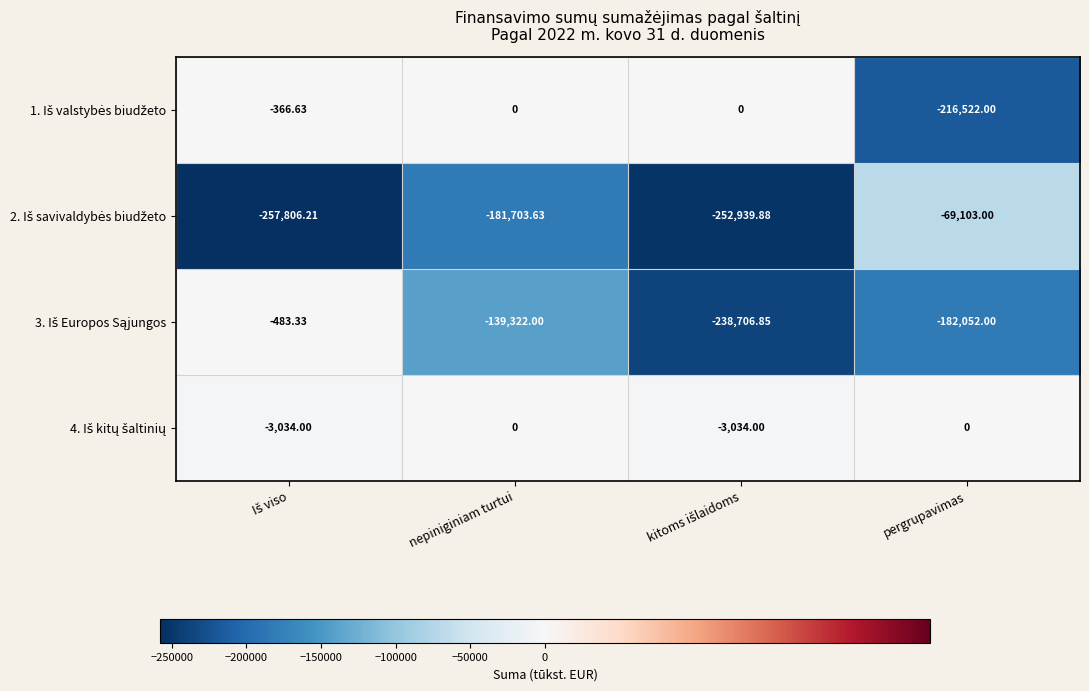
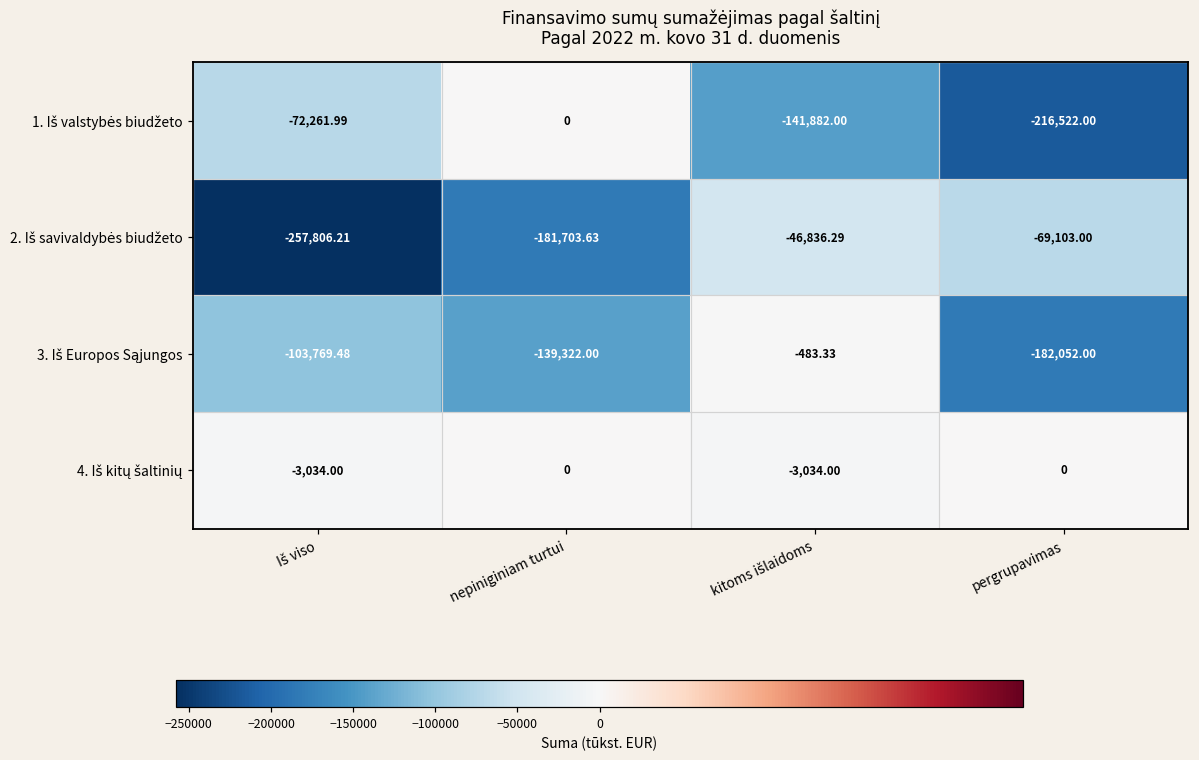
  {
    "1. Iš valstybės biudžeto": {
-     "Iš viso": "-366.63",
+     "Iš viso": "-72,261.99",
      "nepiniginiam turtui": "0",
-     "kitoms išlaidoms": "0",
+     "kitoms išlaidoms": "-141,882.00",
      "pergrupavimas": "-216,522.00"
    },
    "2. Iš savivaldybės biudžeto": {
      "Iš viso": "-257,806.21",
      "nepiniginiam turtui": "-181,703.63",
-     "kitoms išlaidoms": "-252,939.88",
+     "kitoms išlaidoms": "-46,836.29",
      "pergrupavimas": "-69,103.00"
    },
    "3. Iš Europos Sąjungos": {
-     "Iš viso": "-483.33",
+     "Iš viso": "-103,769.48",
      "nepiniginiam turtui": "-139,322.00",
-     "kitoms išlaidoms": "-238,706.85",
+     "kitoms išlaidoms": "-483.33",
      "pergrupavimas": "-182,052.00"
    },
    "4. Iš kitų šaltinių": {
      "Iš viso": "-3,034.00",
      "nepiniginiam turtui": "0",
      "kitoms išlaidoms": "-3,034.00",
      "pergrupavimas": "0"
    }
  }
